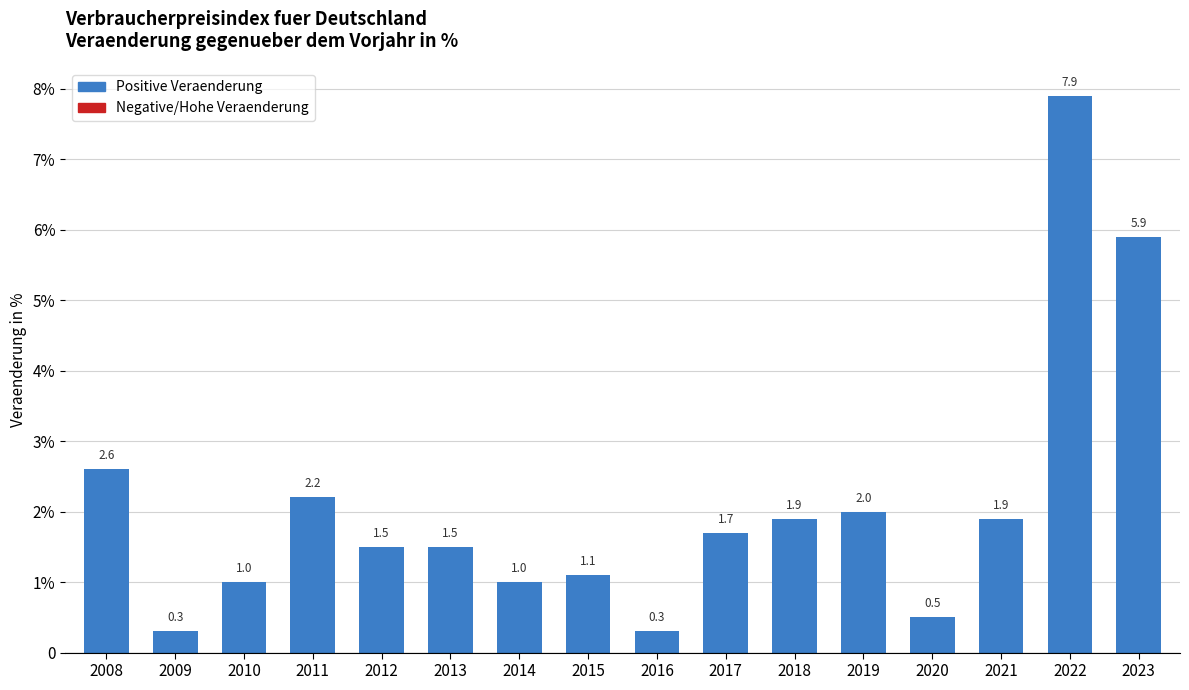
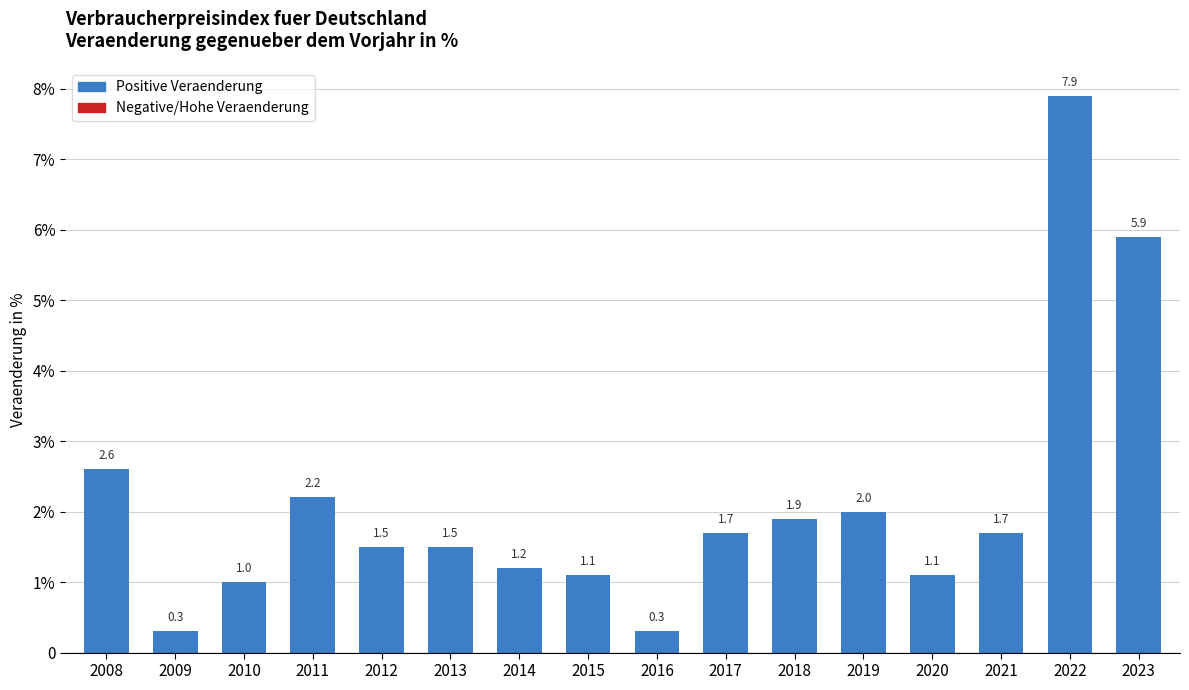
  {
    "2008": 2.6,
    "2009": 0.3,
    "2010": 1.0,
    "2011": 2.2,
    "2012": 1.5,
    "2013": 1.5,
-   "2014": 1.0,
+   "2014": 1.2,
    "2015": 1.1,
    "2016": 0.3,
    "2017": 1.7,
    "2018": 1.9,
    "2019": 2.0,
-   "2020": 0.5,
-   "2021": 1.9,
+   "2020": 1.1,
+   "2021": 1.7,
    "2022": 7.9,
    "2023": 5.9
  }
